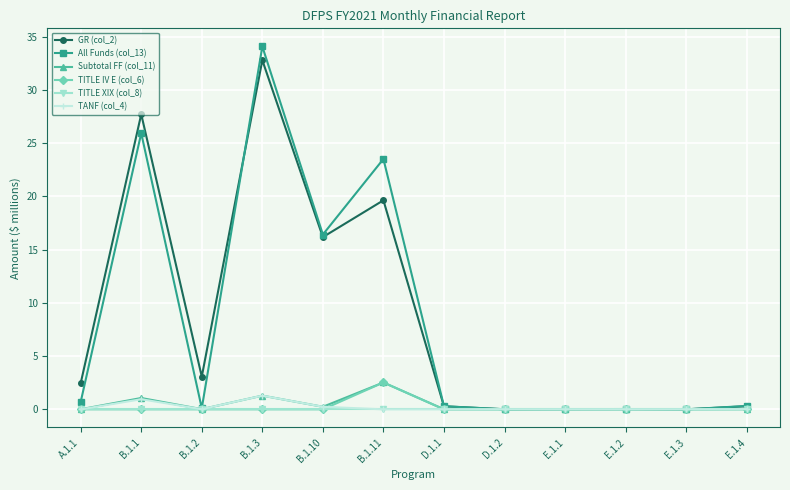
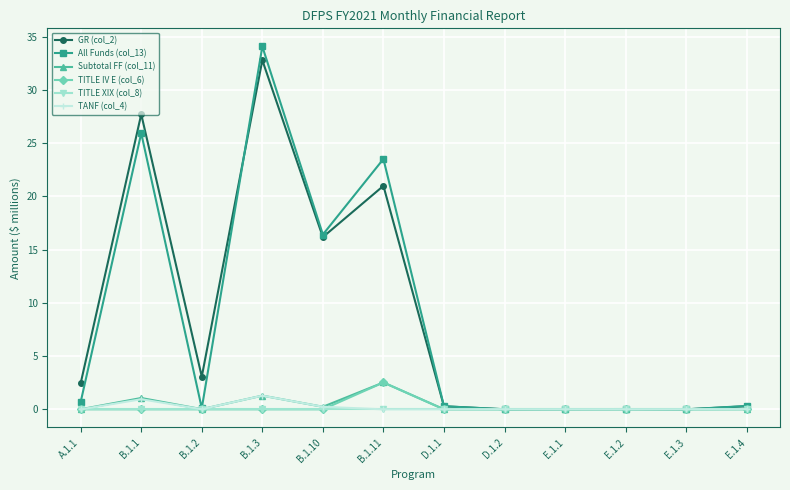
  {
    "GR (col_2)": {
      "A.1.1": 2.5,
      "B.1.2": 3.1,
      "B.1.3": 32.8,
      "B.1.10": 16.2,
-     "B.1.11": 19.6
+     "B.1.11": 21.0
    }
  }
